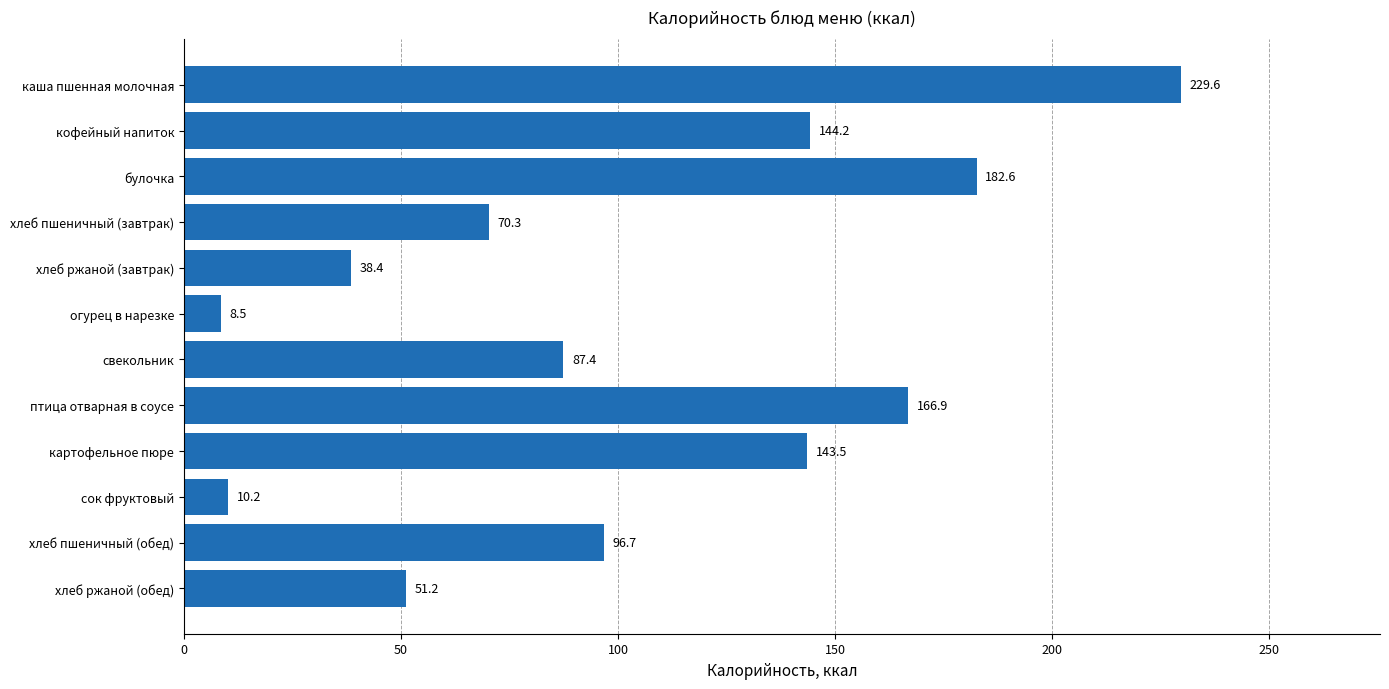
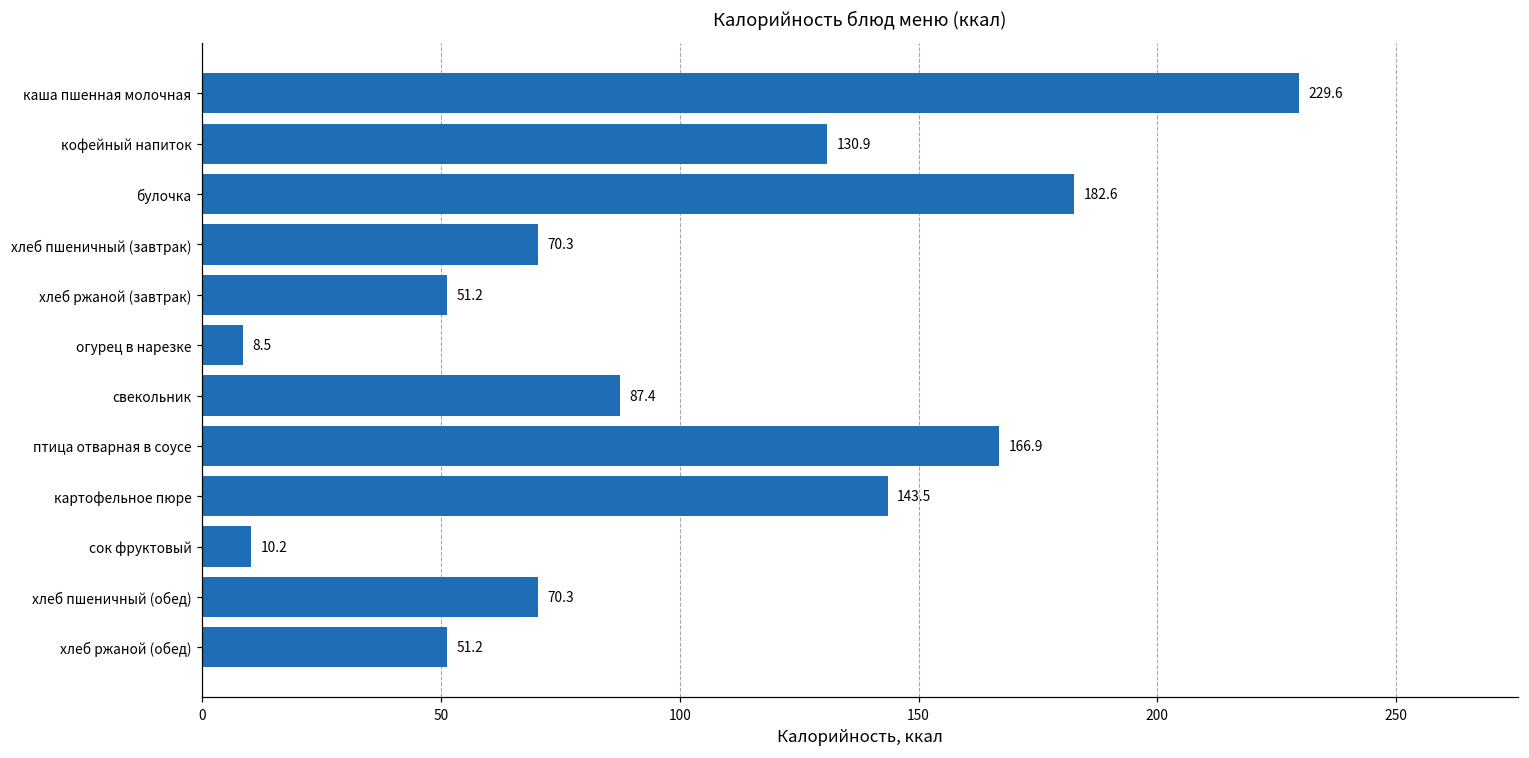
  {
    "каша пшенная молочная": 229.6,
-   "кофейный напиток": 144.2,
+   "кофейный напиток": 130.9,
    "булочка": 182.6,
    "хлеб пшеничный (завтрак)": 70.3,
-   "хлеб ржаной (завтрак)": 38.4,
+   "хлеб ржаной (завтрак)": 51.2,
    "огурец в нарезке": 8.5,
    "свекольник": 87.4,
    "птица отварная в соусе": 166.9,
    "картофельное пюре": 143.5,
    "сок фруктовый": 10.2,
-   "хлеб пшеничный (обед)": 96.7,
+   "хлеб пшеничный (обед)": 70.3,
    "хлеб ржаной (обед)": 51.2
  }
